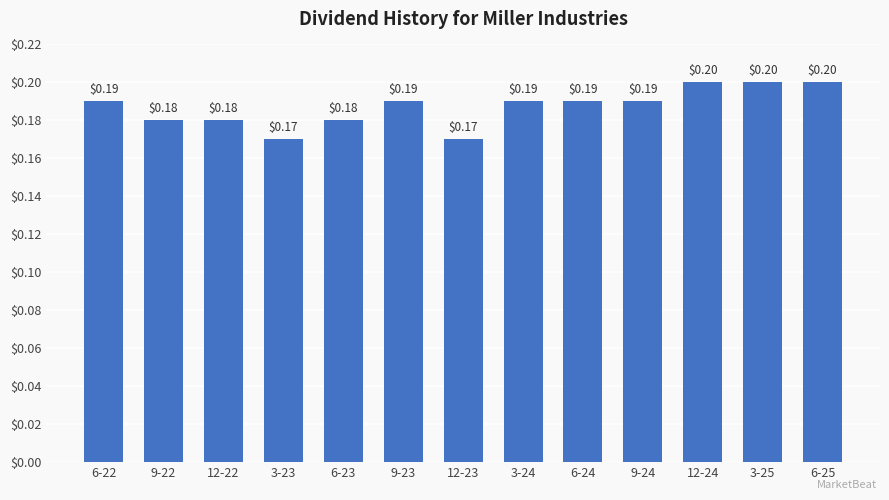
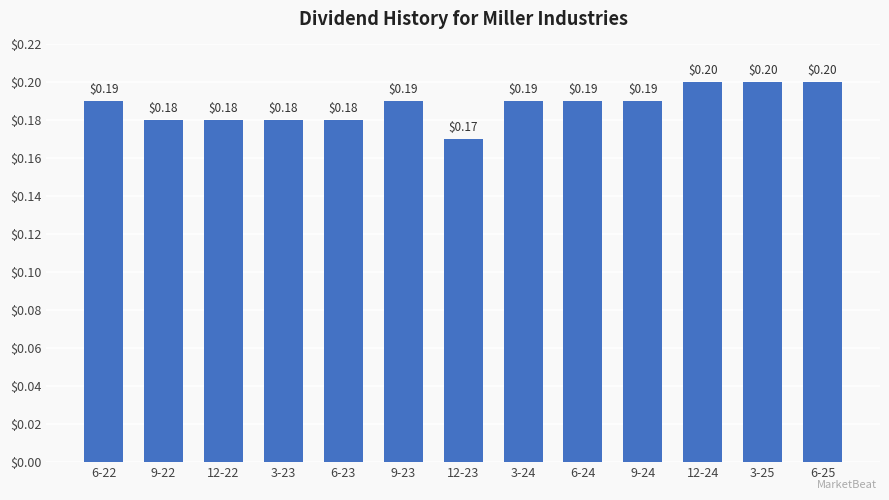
  {
    "6-22": "$0.19",
    "9-22": "$0.18",
    "12-22": "$0.18",
-   "3-23": "$0.17",
+   "3-23": "$0.18",
    "6-23": "$0.18",
    "9-23": "$0.19",
    "12-23": "$0.17",
    "3-24": "$0.19",
    "6-24": "$0.19",
    "9-24": "$0.19",
    "12-24": "$0.20",
    "3-25": "$0.20",
    "6-25": "$0.20"
  }
